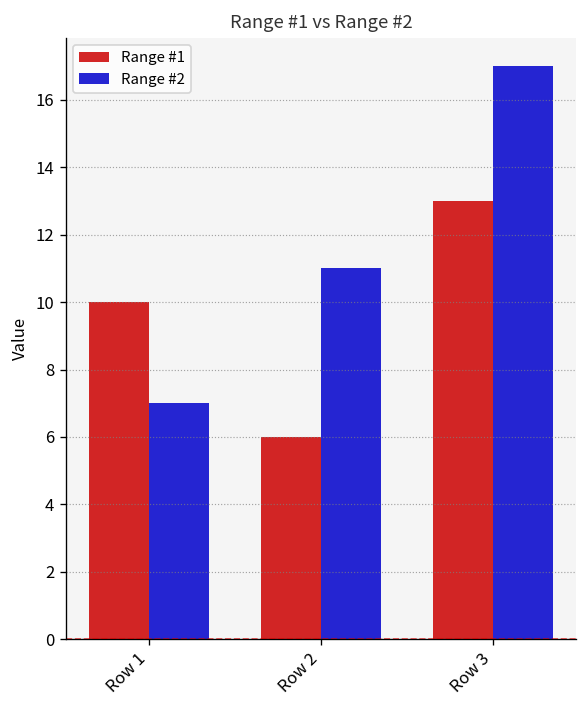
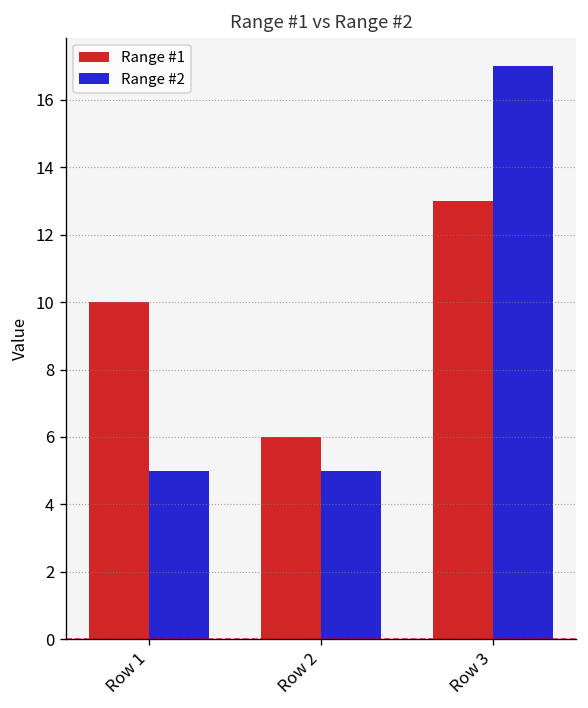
  {
    "Range #1": {
      "Row 1": 10,
      "Row 2": 6,
      "Row 3": 13
    },
    "Range #2": {
-     "Row 1": 7,
-     "Row 2": 11,
+     "Row 1": 5,
+     "Row 2": 5,
      "Row 3": 17
    }
  }
